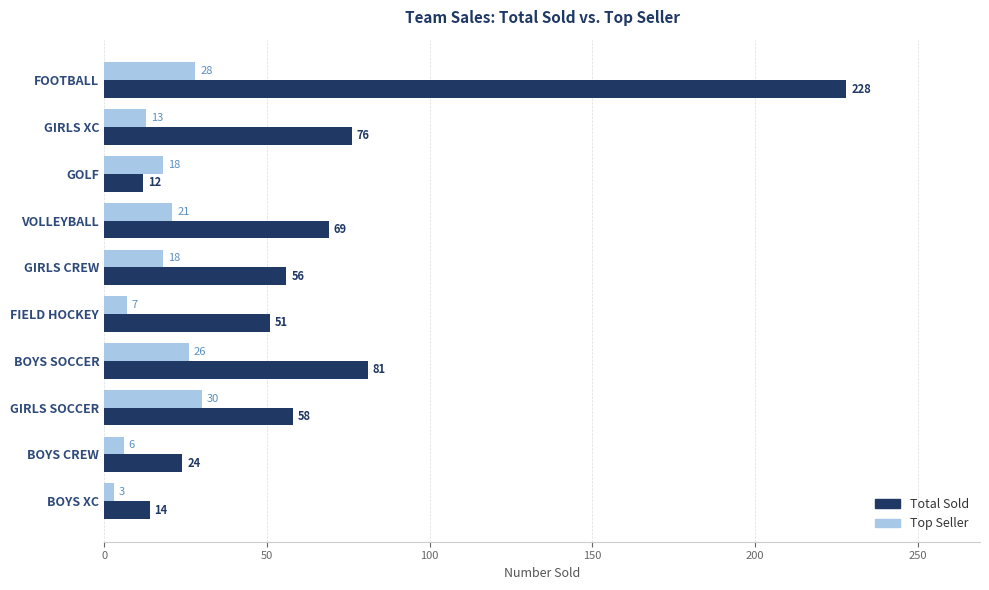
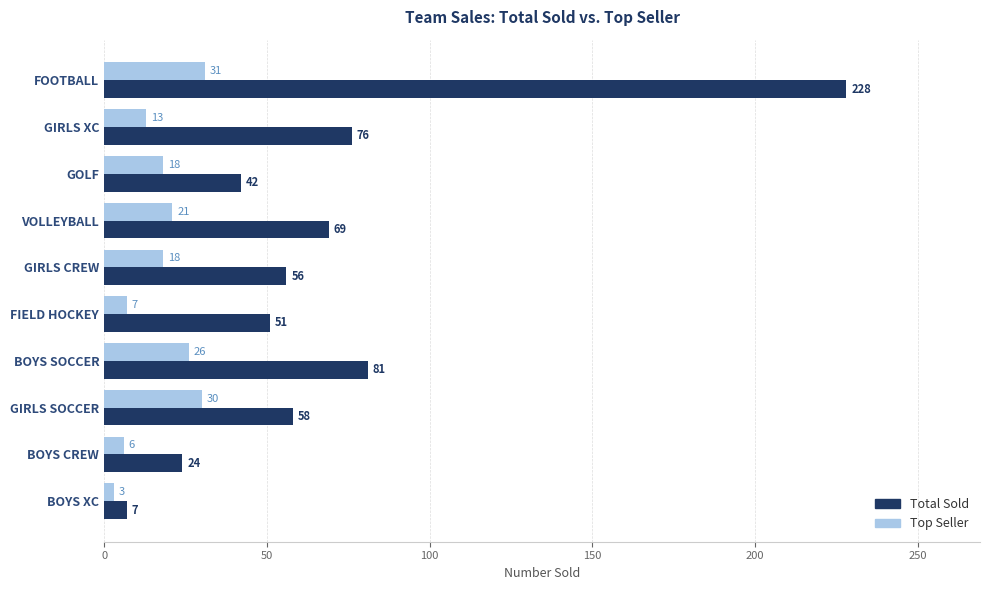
  {
    "Total Sold": {
      "FOOTBALL": 228,
      "GIRLS XC": 76,
-     "GOLF": 12,
+     "GOLF": 42,
      "VOLLEYBALL": 69,
      "GIRLS CREW": 56,
      "FIELD HOCKEY": 51,
      "BOYS SOCCER": 81,
      "GIRLS SOCCER": 58,
      "BOYS CREW": 24,
-     "BOYS XC": 14
+     "BOYS XC": 7
    },
    "Top Seller": {
-     "FOOTBALL": 28,
+     "FOOTBALL": 31,
      "GIRLS XC": 13,
      "GOLF": 18,
      "VOLLEYBALL": 21,
      "GIRLS CREW": 18,
      "FIELD HOCKEY": 7,
      "BOYS SOCCER": 26,
      "GIRLS SOCCER": 30,
      "BOYS CREW": 6,
      "BOYS XC": 3
    }
  }
